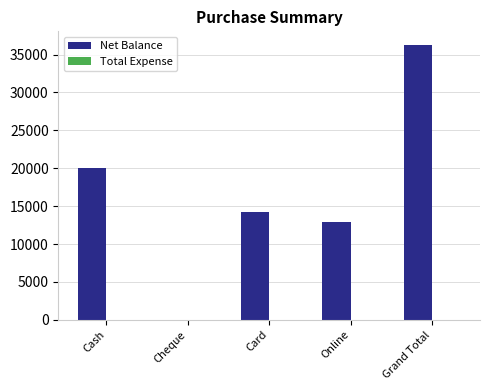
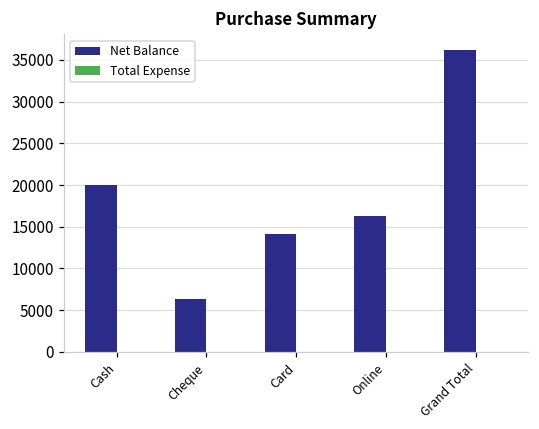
  {
    "Net Balance": {
      "Cash": 20000,
-     "Cheque": 0,
+     "Cheque": 6000,
      "Card": 14000,
-     "Online": 13000,
+     "Online": 16000,
      "Grand Total": 36000
    },
    "Total Expense": {
      "Cash": 0,
      "Cheque": 0,
      "Card": 0,
      "Online": 0,
      "Grand Total": 0
    }
  }
